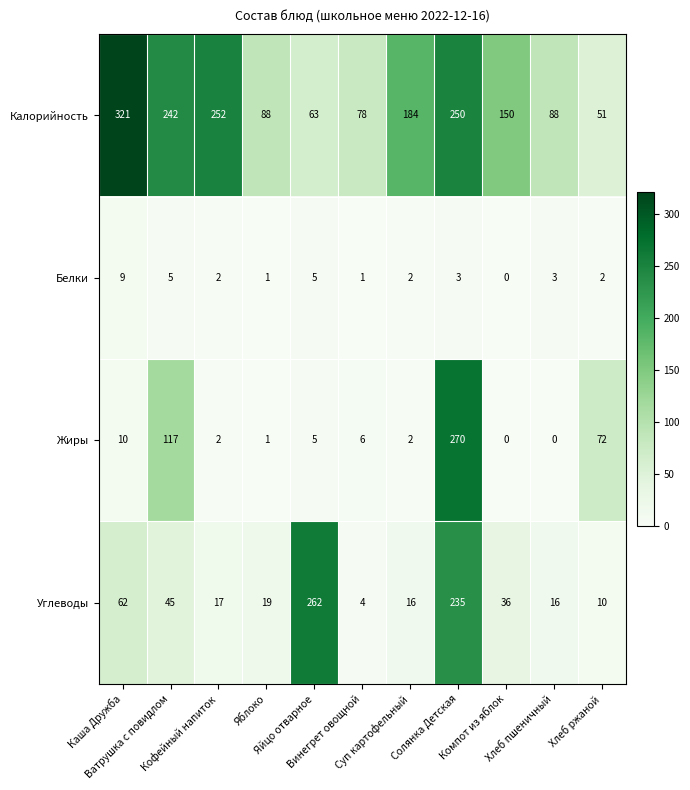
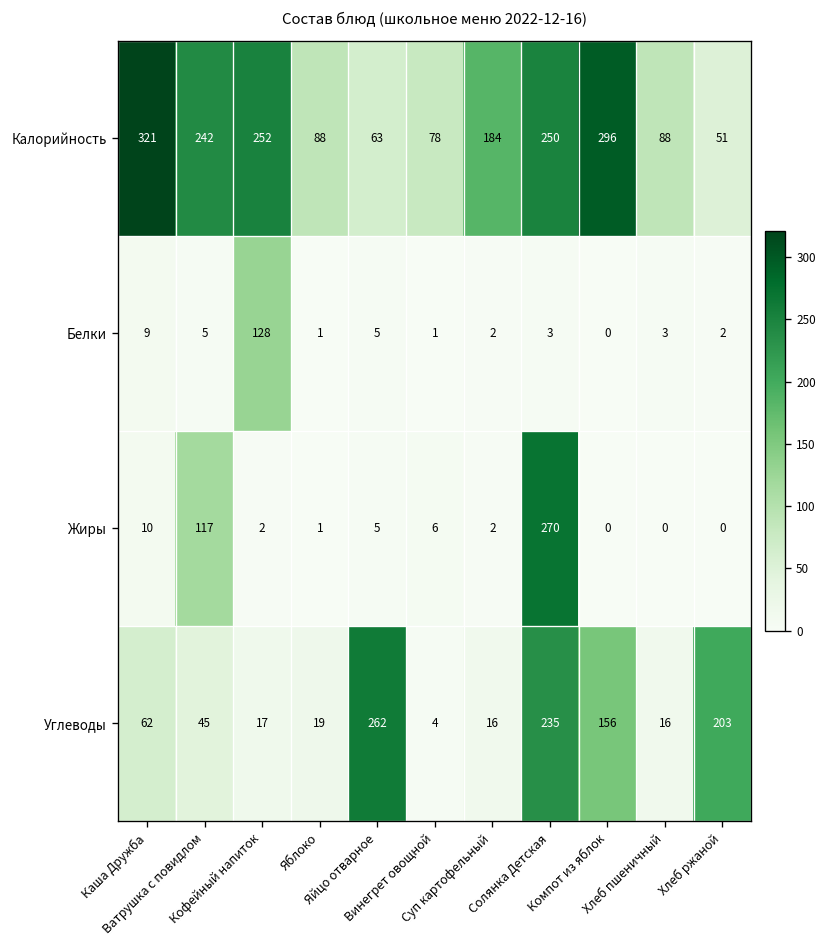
  {
    "Калорийность": {
      "Каша Дружба": 321,
      "Ватрушка с повидлом": 242,
      "Кофейный напиток": 252,
      "Яблоко": 88,
      "Яйцо отварное": 63,
      "Винегрет овощной": 78,
      "Суп картофельный": 184,
      "Солянка Детская": 250,
-     "Компот из яблок": 150,
+     "Компот из яблок": 296,
      "Хлеб пшеничный": 88,
      "Хлеб ржаной": 51
    },
    "Белки": {
      "Каша Дружба": 9,
      "Ватрушка с повидлом": 5,
-     "Кофейный напиток": 2,
+     "Кофейный напиток": 128,
      "Яблоко": 1,
      "Яйцо отварное": 5,
      "Винегрет овощной": 1,
      "Суп картофельный": 2,
      "Солянка Детская": 3,
      "Компот из яблок": 0,
      "Хлеб пшеничный": 3,
      "Хлеб ржаной": 2
    },
    "Жиры": {
      "Каша Дружба": 10,
      "Ватрушка с повидлом": 117,
      "Кофейный напиток": 2,
      "Яблоко": 1,
      "Яйцо отварное": 5,
      "Винегрет овощной": 6,
      "Суп картофельный": 2,
      "Солянка Детская": 270,
      "Компот из яблок": 0,
      "Хлеб пшеничный": 0,
-     "Хлеб ржаной": 72
+     "Хлеб ржаной": 0
    },
    "Углеводы": {
      "Каша Дружба": 62,
      "Ватрушка с повидлом": 45,
      "Кофейный напиток": 17,
      "Яблоко": 19,
      "Яйцо отварное": 262,
      "Винегрет овощной": 4,
      "Суп картофельный": 16,
      "Солянка Детская": 235,
-     "Компот из яблок": 36,
+     "Компот из яблок": 156,
      "Хлеб пшеничный": 16,
-     "Хлеб ржаной": 10
+     "Хлеб ржаной": 203
    }
  }
